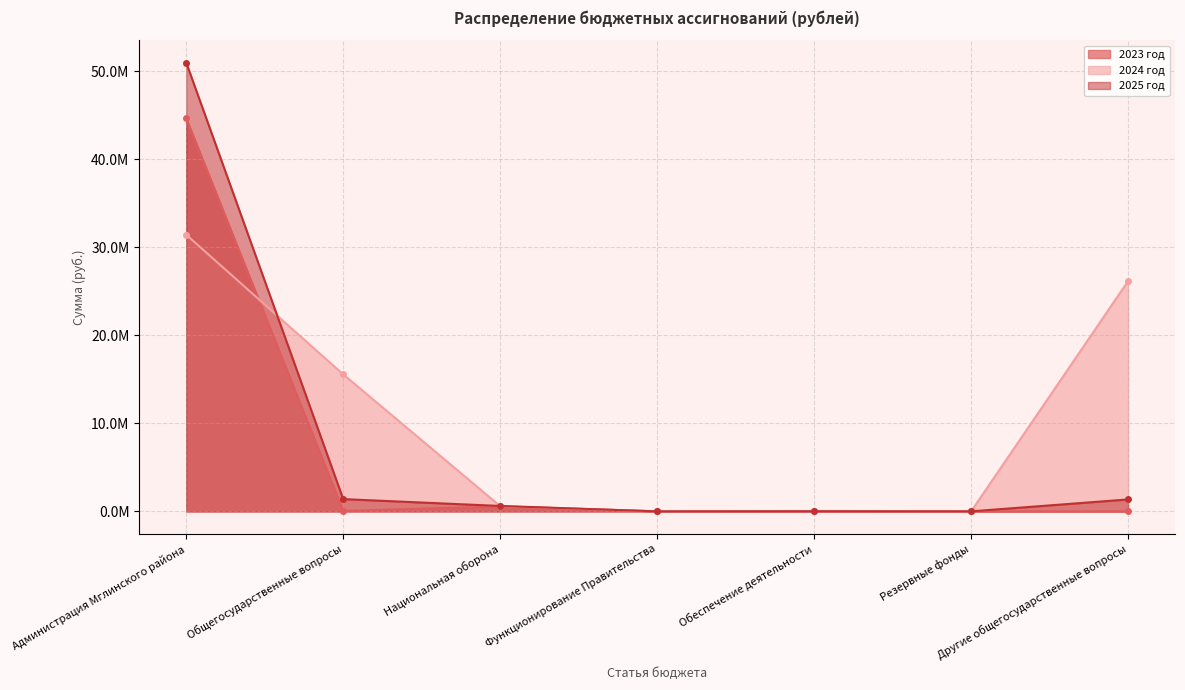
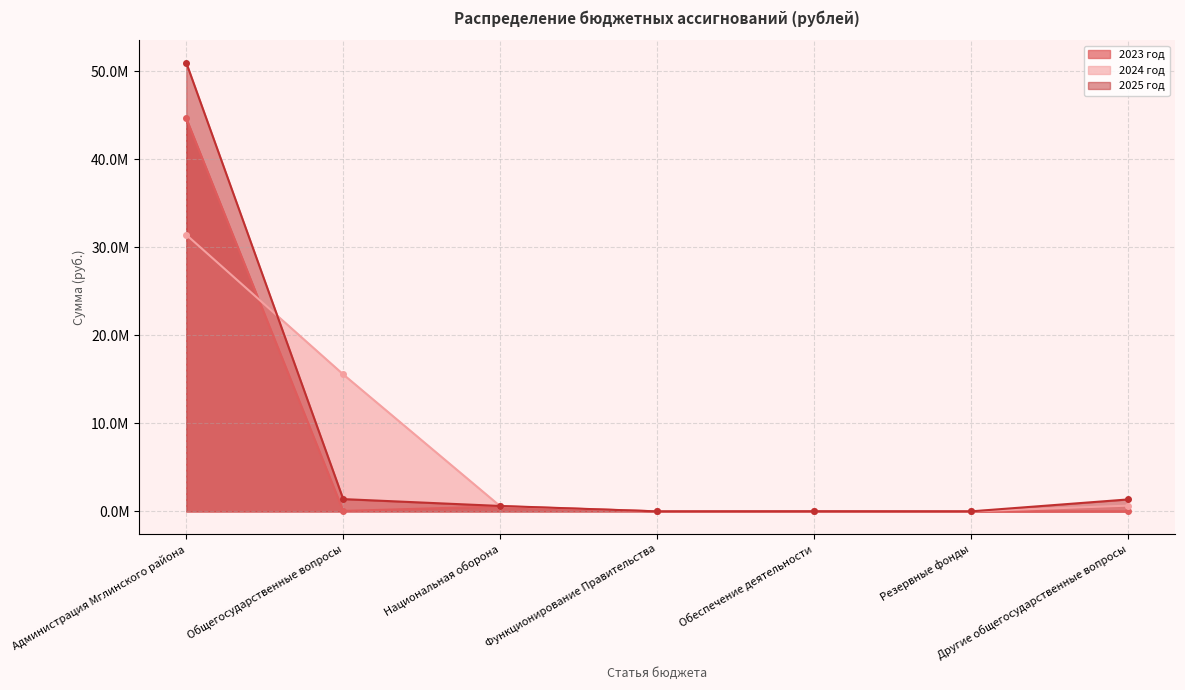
  {
    "2024 год": {
      "Администрация Мглинского района": 31000000,
      "Общегосударственные вопросы": 16000000,
-     "Другие общегосударственные вопросы": 26000000
+     "Другие общегосударственные вопросы": 1000000
    }
  }
